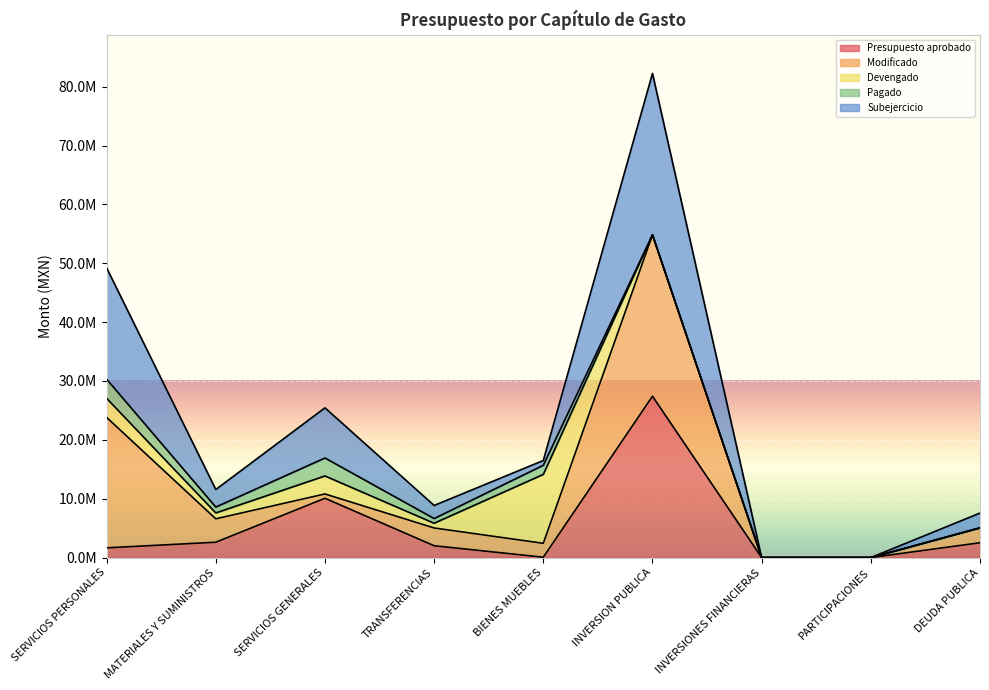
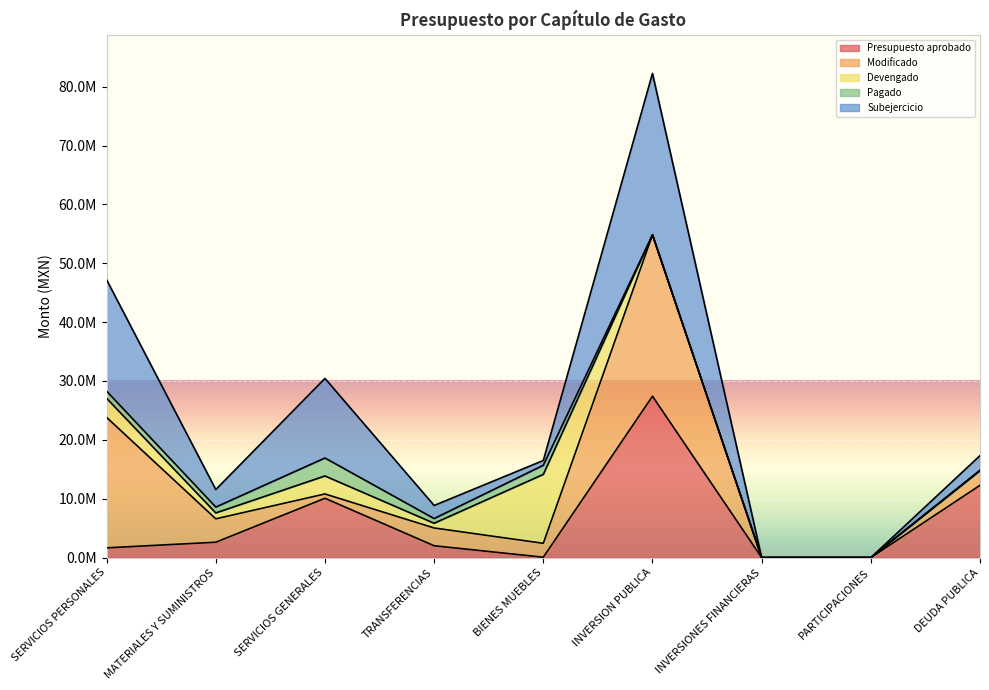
  {
    "Presupuesto aprobado": {
      "SERVICIOS PERSONALES": 2000000,
      "MATERIALES Y SUMINISTROS": 3000000,
      "SERVICIOS GENERALES": 10000000,
      "TRANSFERENCIAS": 2000000,
      "BIENES MUEBLES": 0,
      "INVERSION PUBLICA": 27000000,
-     "DEUDA PUBLICA": 3000000
+     "DEUDA PUBLICA": 12000000
    },
    "Modificado": {
      "SERVICIOS PERSONALES": 22000000,
      "MATERIALES Y SUMINISTROS": 4000000,
      "SERVICIOS GENERALES": 1000000,
      "TRANSFERENCIAS": 3000000,
      "BIENES MUEBLES": 2000000
    },
    "Devengado": {
      "SERVICIOS PERSONALES": 3000000,
      "MATERIALES Y SUMINISTROS": 1000000,
      "SERVICIOS GENERALES": 3000000,
      "TRANSFERENCIAS": 1000000,
      "BIENES MUEBLES": 12000000
    },
    "Pagado": {
-     "SERVICIOS PERSONALES": 3000000,
+     "SERVICIOS PERSONALES": 1000000,
      "MATERIALES Y SUMINISTROS": 1000000,
      "SERVICIOS GENERALES": 3000000,
      "TRANSFERENCIAS": 1000000,
      "BIENES MUEBLES": 2000000
    },
    "Subejercicio": {
      "SERVICIOS PERSONALES": 19000000,
      "MATERIALES Y SUMINISTROS": 3000000,
-     "SERVICIOS GENERALES": 9000000,
+     "SERVICIOS GENERALES": 14000000,
      "TRANSFERENCIAS": 2000000,
      "BIENES MUEBLES": 1000000,
      "INVERSION PUBLICA": 27000000,
      "DEUDA PUBLICA": 3000000
    }
  }
